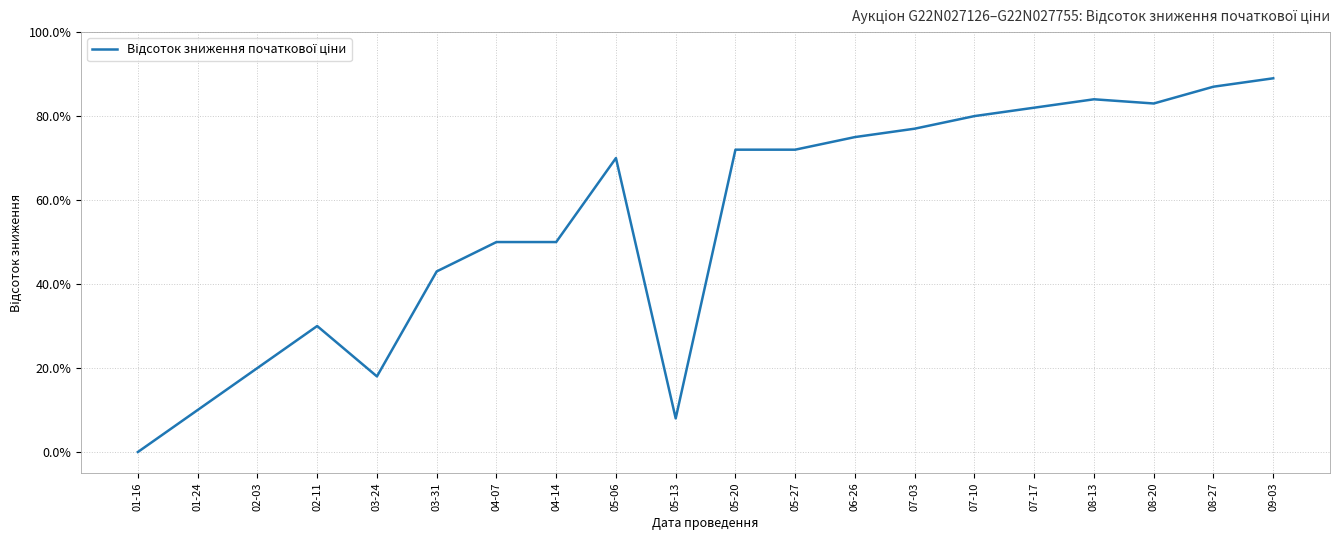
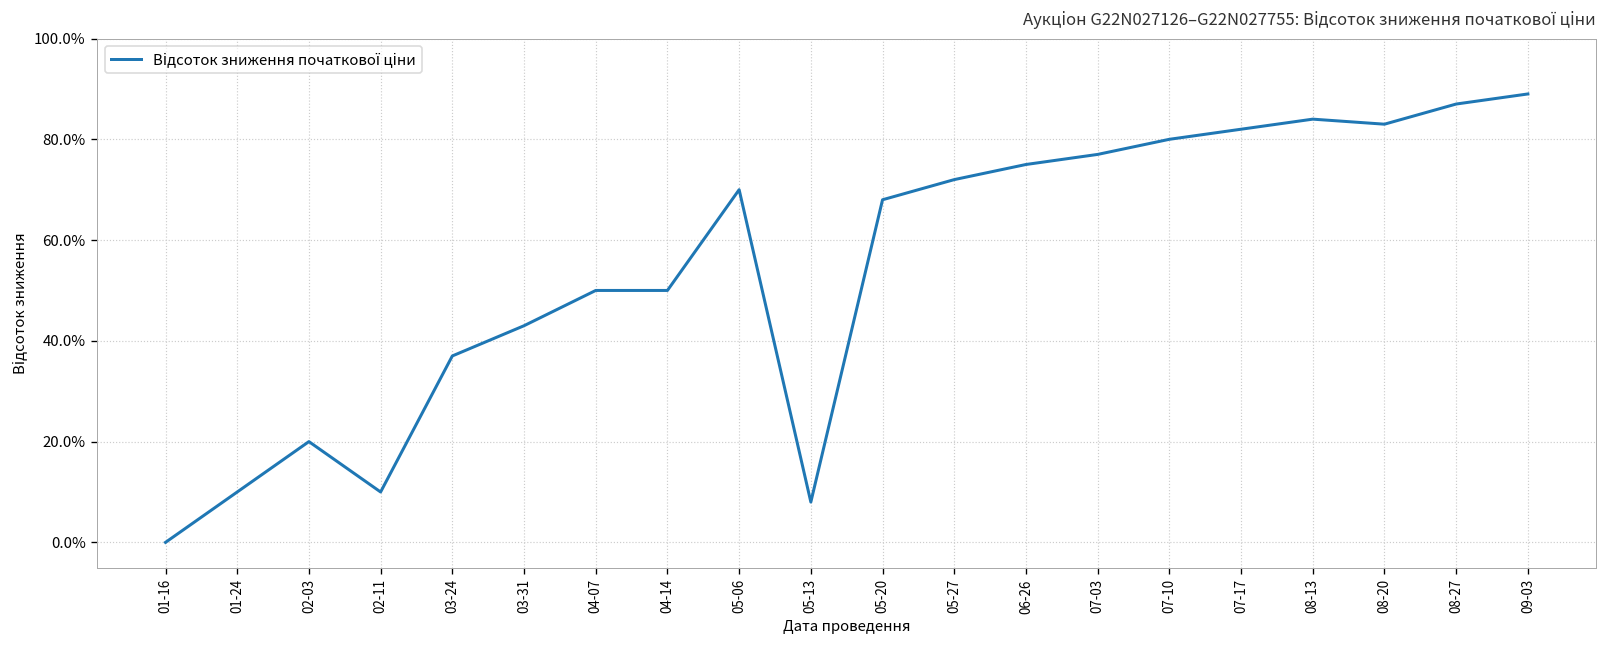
  {
    "01-16": "0%",
    "01-24": "10%",
    "02-03": "20%",
-   "02-11": "30%",
-   "03-24": "18%",
+   "02-11": "10%",
+   "03-24": "37%",
    "03-31": "43%",
    "04-07": "50%",
    "04-14": "50%",
    "05-06": "70%",
    "05-13": "8%",
-   "05-20": "72%",
+   "05-20": "68%",
    "05-27": "72%",
    "06-26": "75%",
    "07-03": "77%",
    "07-10": "80%",
    "07-17": "82%",
    "08-13": "84%",
    "08-20": "83%",
    "08-27": "87%",
    "09-03": "89%"
  }
